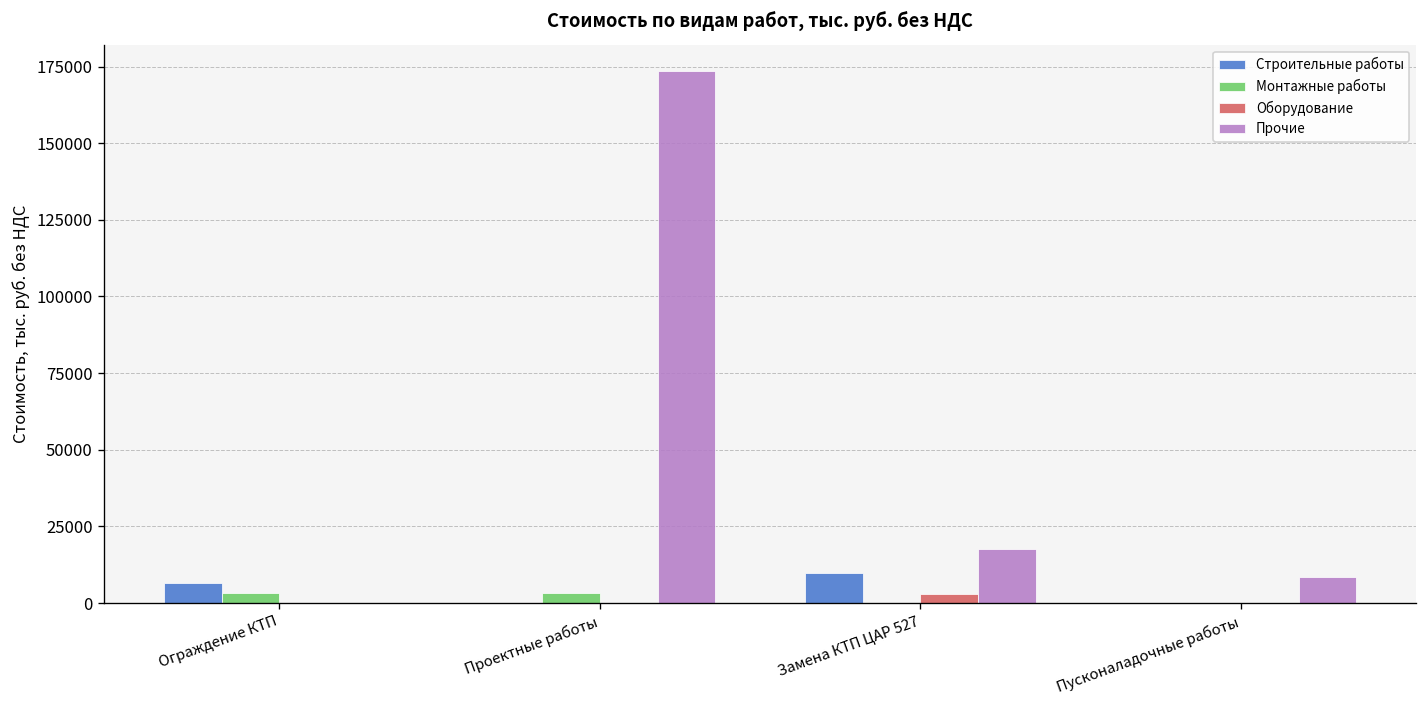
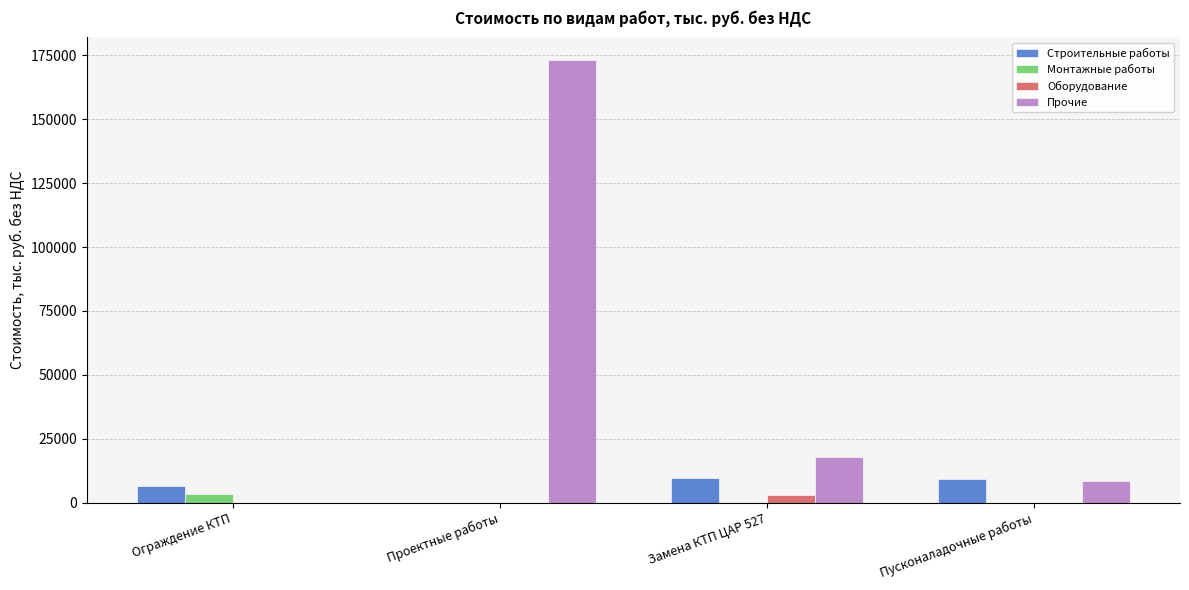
  {
    "Строительные работы": {
      "Ограждение КТП": 7000,
      "Проектные работы": 0,
      "Замена КТП ЦАР 527": 10000,
-     "Пусконаладочные работы": 0
+     "Пусконаладочные работы": 9000
    },
    "Монтажные работы": {
      "Ограждение КТП": 3000,
-     "Проектные работы": 3000,
+     "Проектные работы": 0,
      "Пусконаладочные работы": 0
    },
    "Оборудование": {
      "Ограждение КТП": 0,
      "Проектные работы": 0,
      "Замена КТП ЦАР 527": 3000,
      "Пусконаладочные работы": 0
    },
    "Прочие": {
      "Ограждение КТП": 0,
      "Проектные работы": 173000,
      "Замена КТП ЦАР 527": 18000,
      "Пусконаладочные работы": 8000
    }
  }
